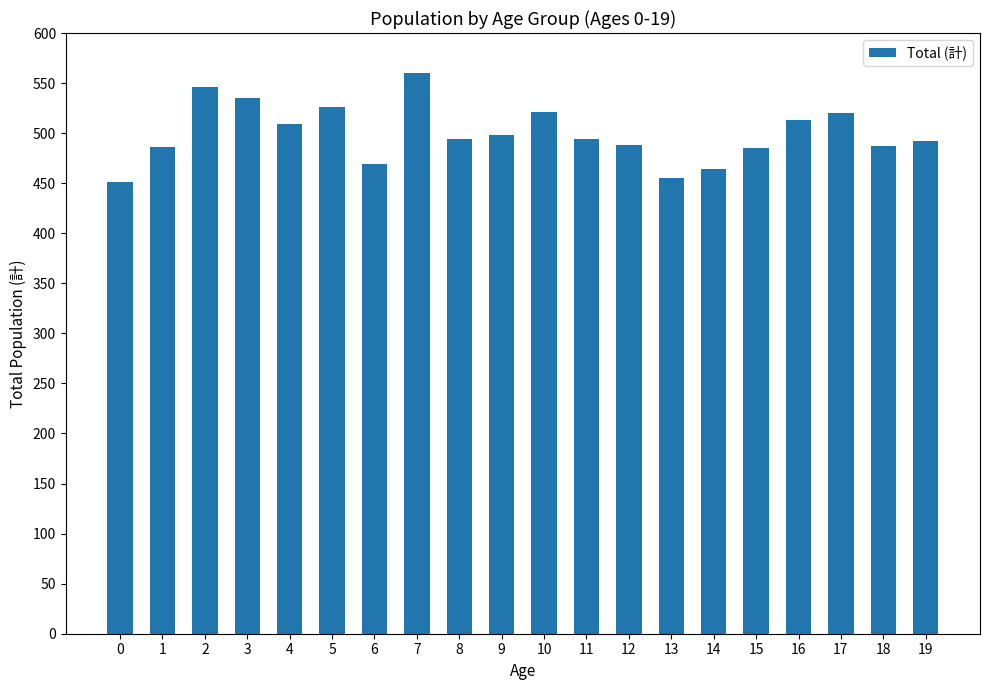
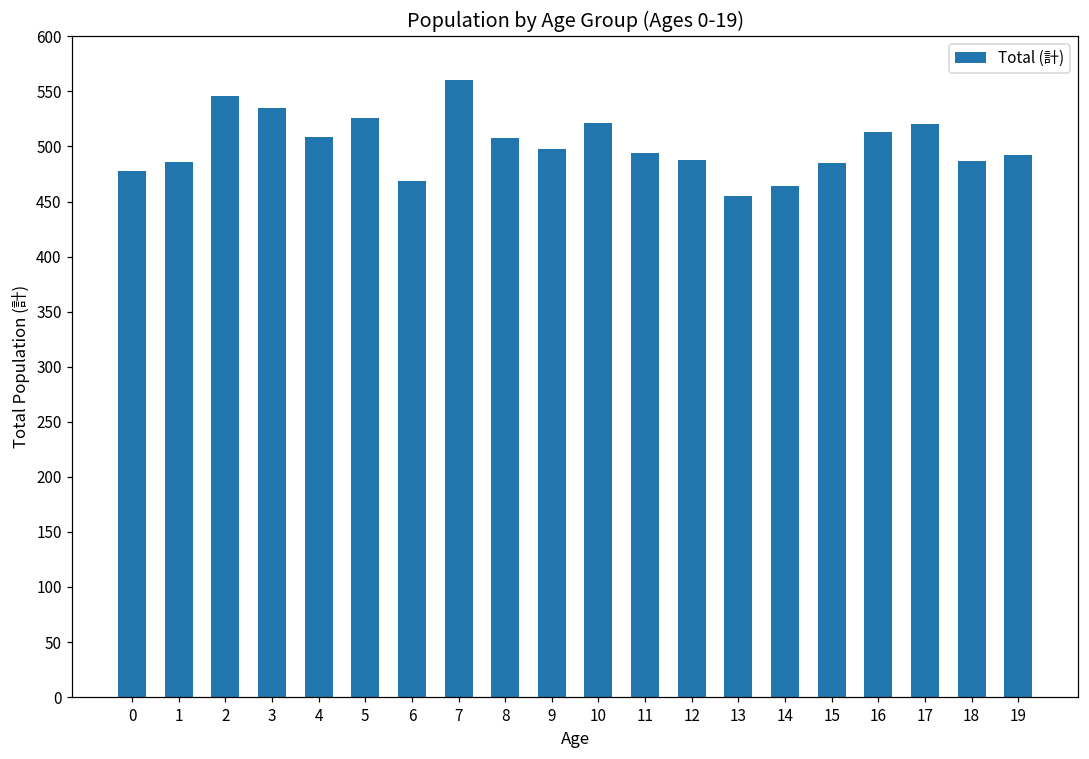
  {
-   "0": 451,
+   "0": 478,
    "1": 486,
    "2": 546,
    "3": 535,
    "4": 509,
    "5": 526,
    "6": 469,
    "7": 560,
-   "8": 494,
+   "8": 508,
    "9": 498,
    "10": 521,
    "11": 494,
    "12": 488,
    "13": 455,
    "14": 464,
    "15": 485,
    "16": 513,
    "17": 520,
    "18": 487,
    "19": 492
  }
